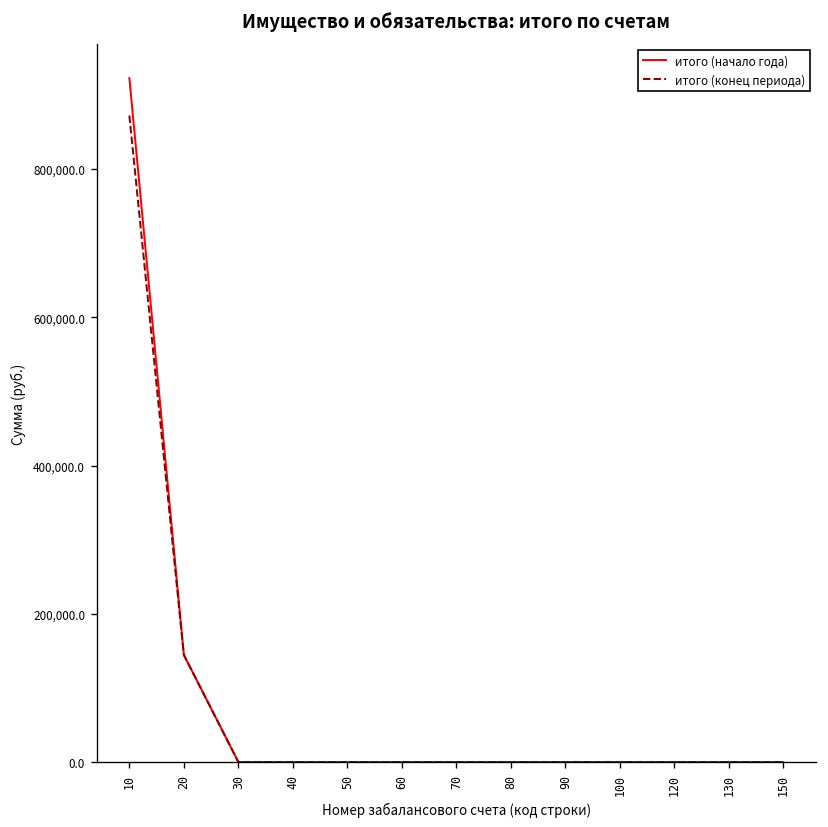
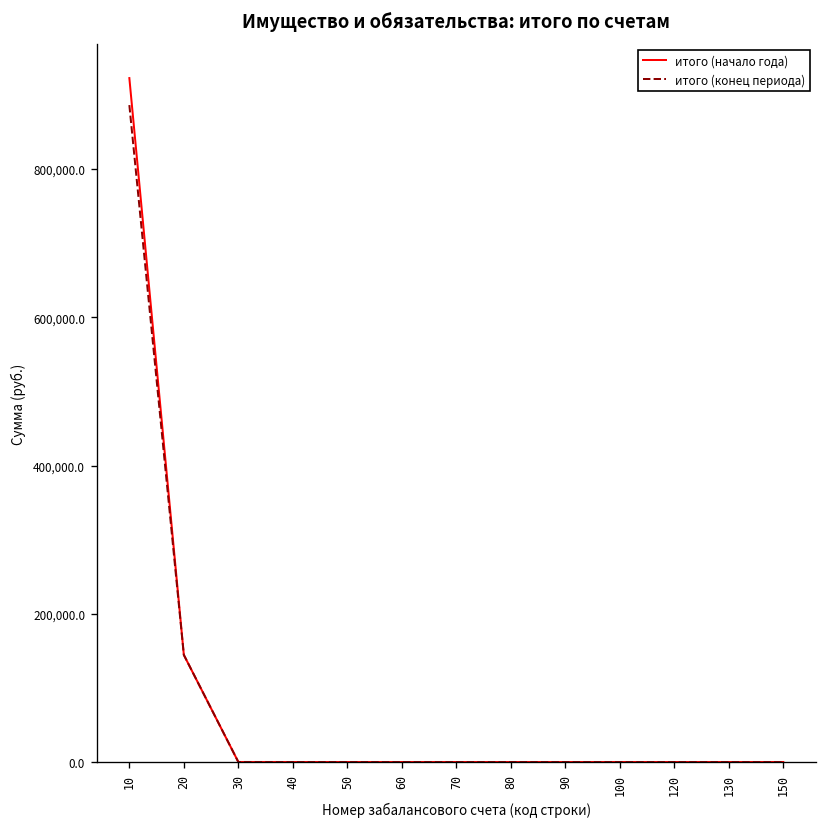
  {
    "итого (начало года)": {
      "10": "920,000"
    },
    "итого (конец периода)": {
-     "10": "870,000"
+     "10": "890,000"
    }
  }
